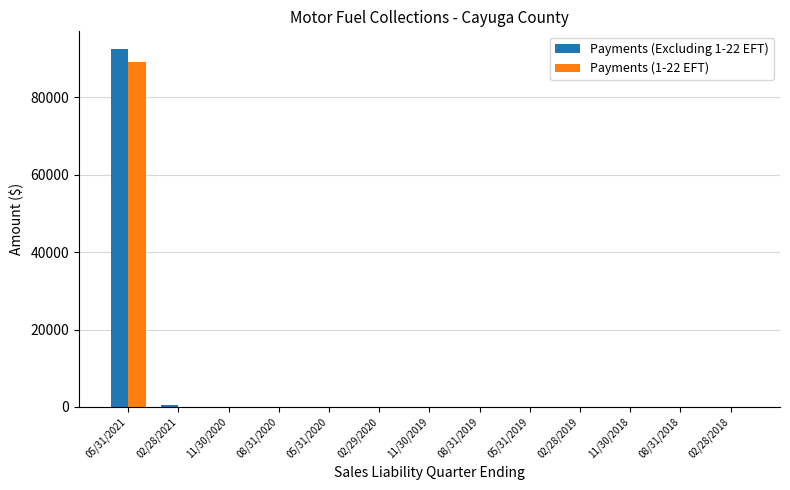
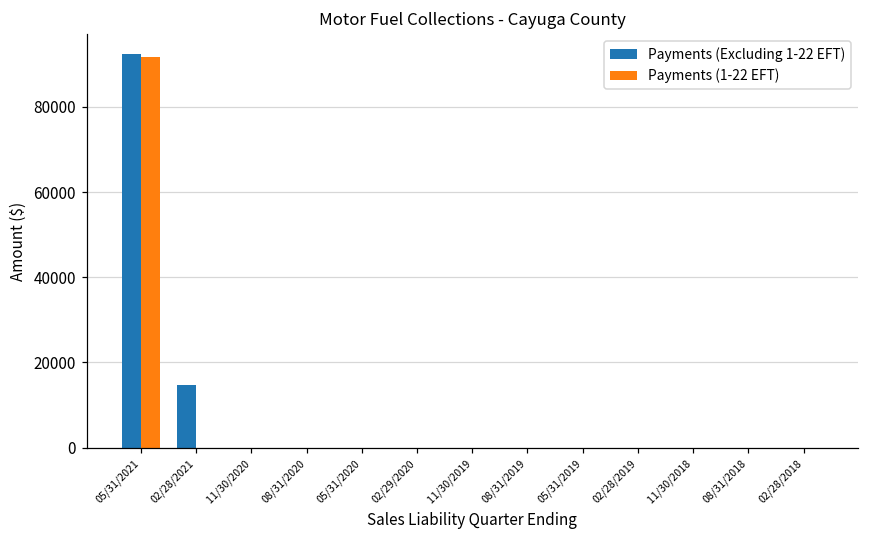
  {
    "Payments (Excluding 1-22 EFT)": {
      "05/31/2021": 92000,
-     "02/28/2021": 1000,
+     "02/28/2021": 15000,
      "11/30/2020": 0,
      "08/31/2020": 0,
      "05/31/2020": 0,
      "02/29/2020": 0,
      "11/30/2019": 0,
      "08/31/2019": 0,
      "05/31/2019": 0,
      "02/28/2019": 0,
      "11/30/2018": 0,
      "08/31/2018": 0,
      "02/28/2018": 0
    },
    "Payments (1-22 EFT)": {
-     "05/31/2021": 89000,
+     "05/31/2021": 92000,
      "02/28/2021": 0,
      "11/30/2020": 0,
      "08/31/2020": 0,
      "05/31/2020": 0,
      "02/29/2020": 0,
      "11/30/2019": 0,
      "08/31/2019": 0,
      "05/31/2019": 0,
      "02/28/2019": 0,
      "11/30/2018": 0,
      "08/31/2018": 0,
      "02/28/2018": 0
    }
  }
